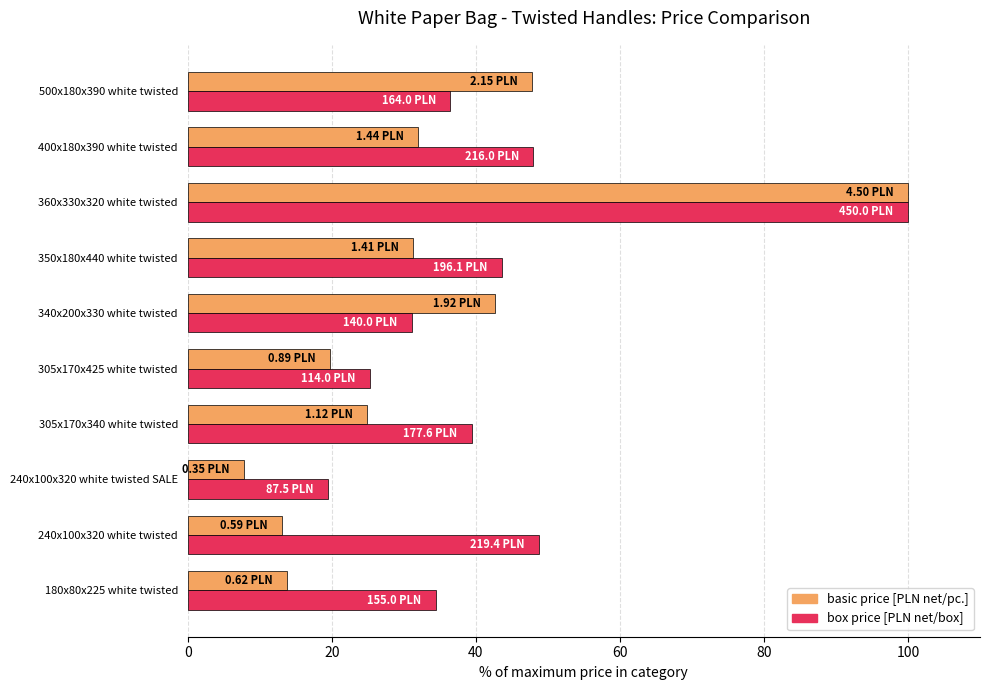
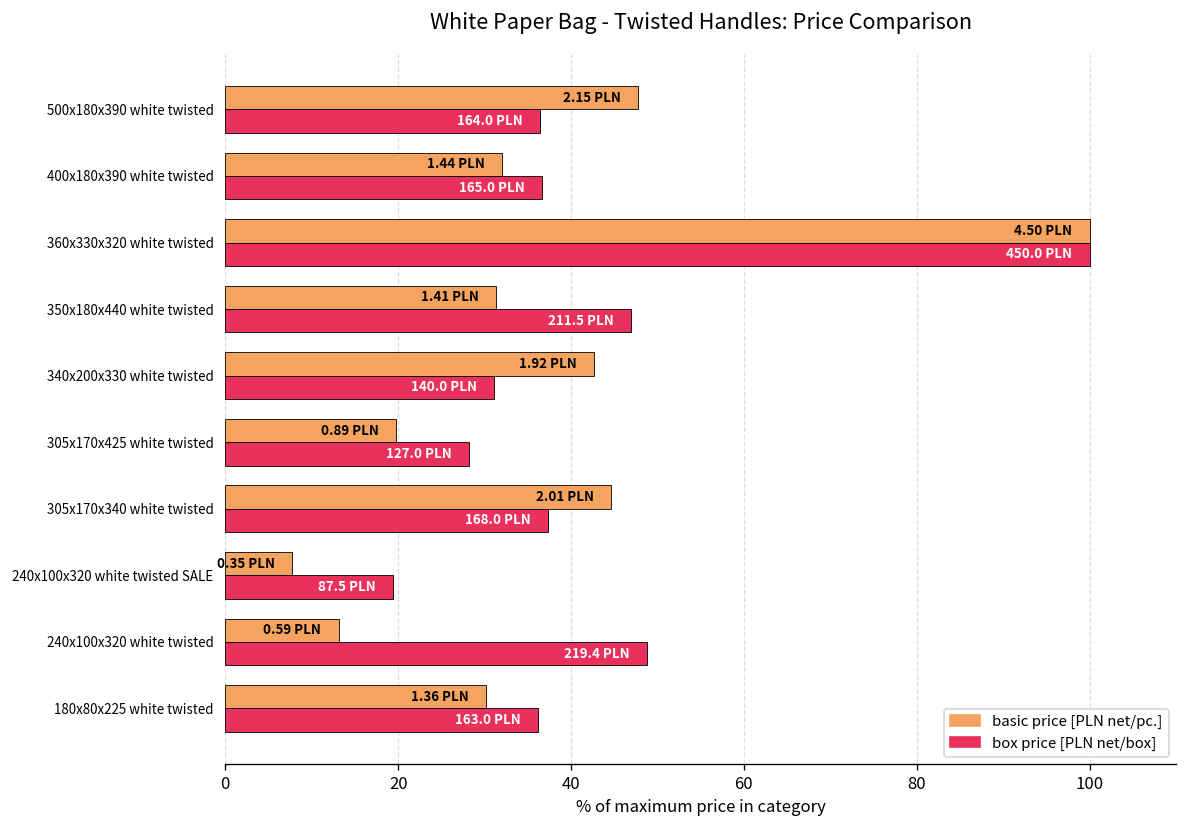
  {
    "basic price [PLN net/pc.]": {
-     "305x170x340 white twisted": 1.12,
-     "180x80x225 white twisted": 0.62
+     "305x170x340 white twisted": 2.01,
+     "180x80x225 white twisted": 1.36
    },
    "box price [PLN net/box]": {
-     "400x180x390 white twisted": 216.0,
-     "350x180x440 white twisted": 196.1,
-     "305x170x425 white twisted": 114.0,
-     "305x170x340 white twisted": 177.6,
-     "180x80x225 white twisted": 155.0
+     "400x180x390 white twisted": 165.0,
+     "350x180x440 white twisted": 211.5,
+     "305x170x425 white twisted": 127.0,
+     "305x170x340 white twisted": 168.0,
+     "180x80x225 white twisted": 163.0
    }
  }
